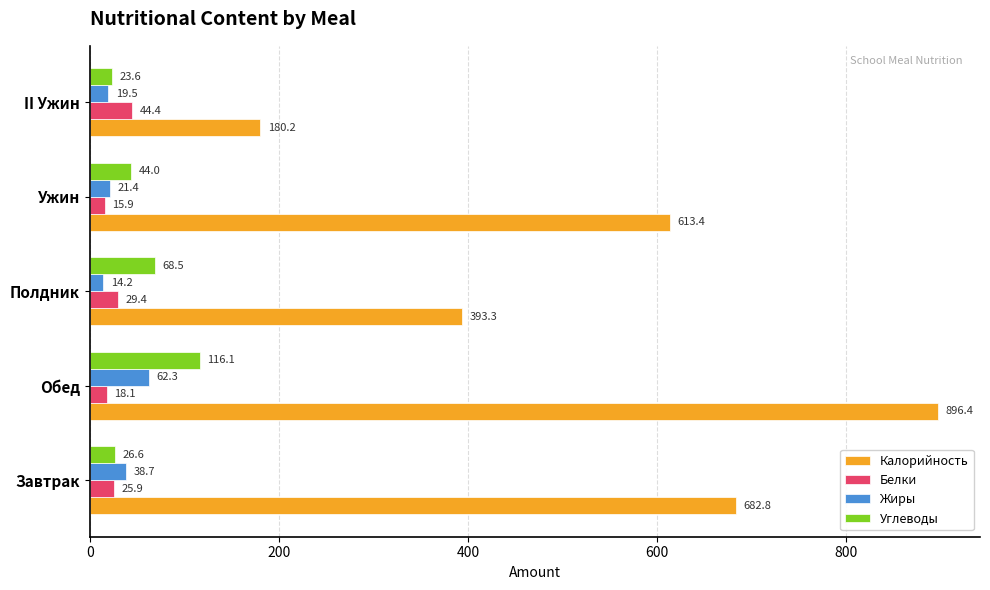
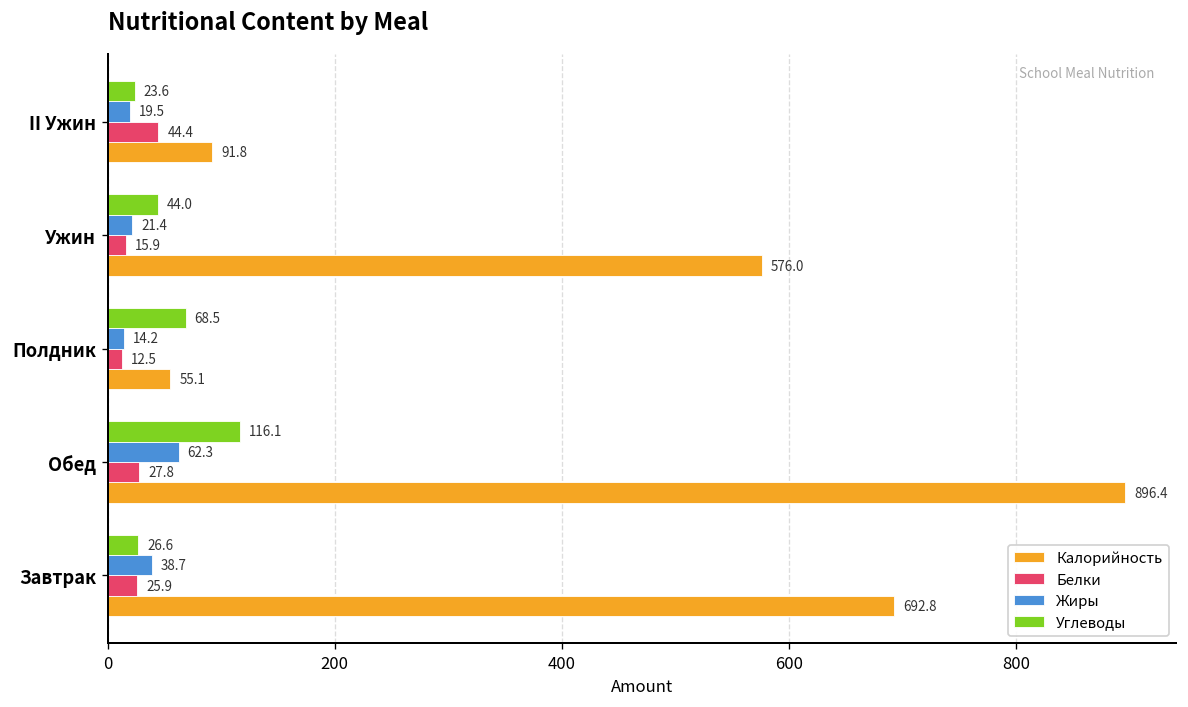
  {
    "Калорийность": {
-     "II Ужин": 180.2,
-     "Ужин": 613.4,
-     "Полдник": 393.3,
+     "II Ужин": 91.8,
+     "Ужин": 576.0,
+     "Полдник": 55.1,
      "Обед": 896.4,
-     "Завтрак": 682.8
+     "Завтрак": 692.8
    },
    "Белки": {
      "II Ужин": 44.4,
      "Ужин": 15.9,
-     "Полдник": 29.4,
-     "Обед": 18.1,
+     "Полдник": 12.5,
+     "Обед": 27.8,
      "Завтрак": 25.9
    },
    "Жиры": {
      "II Ужин": 19.5,
      "Ужин": 21.4,
      "Полдник": 14.2,
      "Обед": 62.3,
      "Завтрак": 38.7
    },
    "Углеводы": {
      "II Ужин": 23.6,
      "Ужин": 44.0,
      "Полдник": 68.5,
      "Обед": 116.1,
      "Завтрак": 26.6
    }
  }
